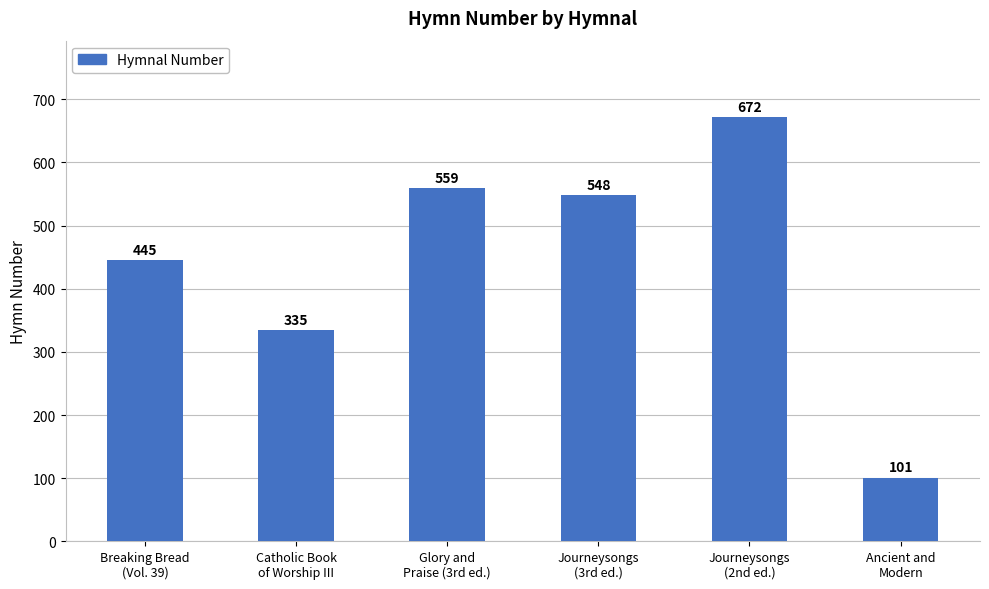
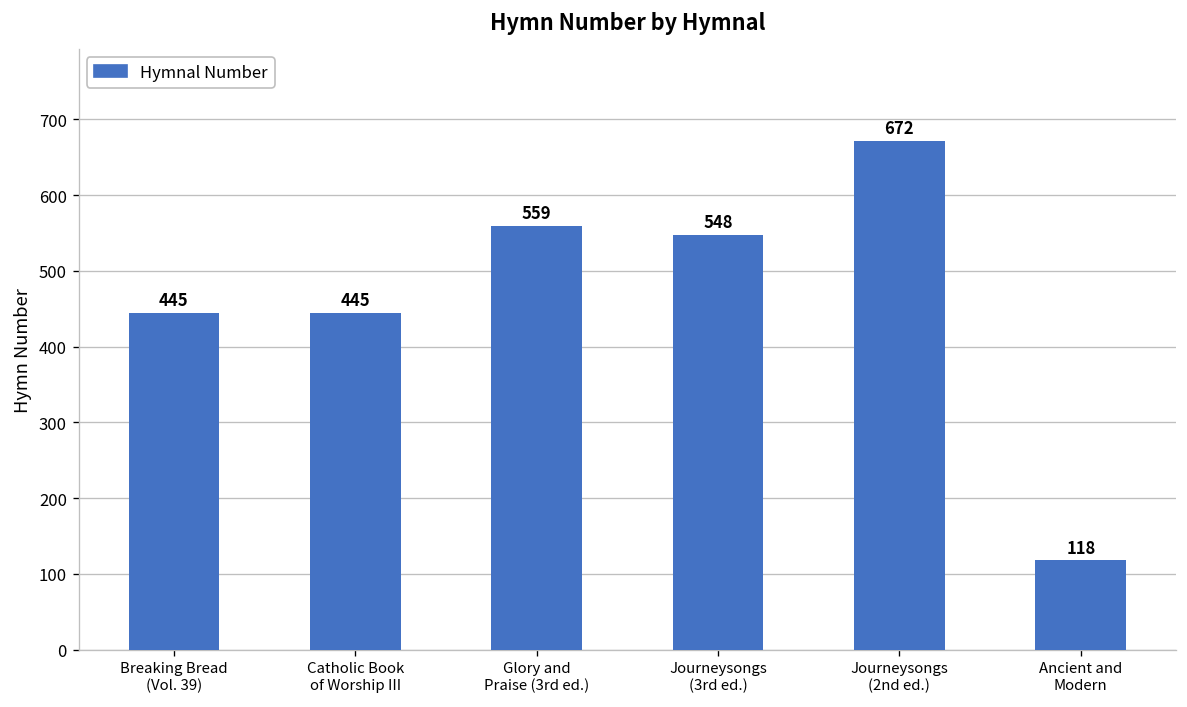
  {
    "Breaking Bread (Vol. 39)": 445,
-   "Catholic Book of Worship III": 335,
+   "Catholic Book of Worship III": 445,
    "Glory and Praise (3rd ed.)": 559,
    "Journeysongs (3rd ed.)": 548,
    "Journeysongs (2nd ed.)": 672,
-   "Ancient and Modern": 101
+   "Ancient and Modern": 118
  }
